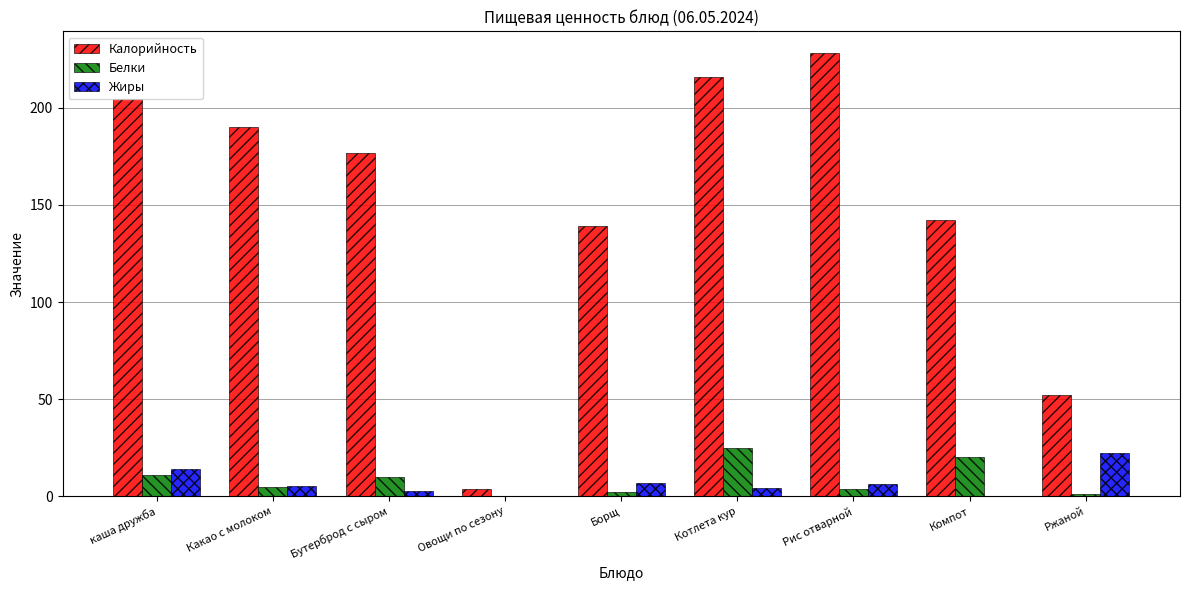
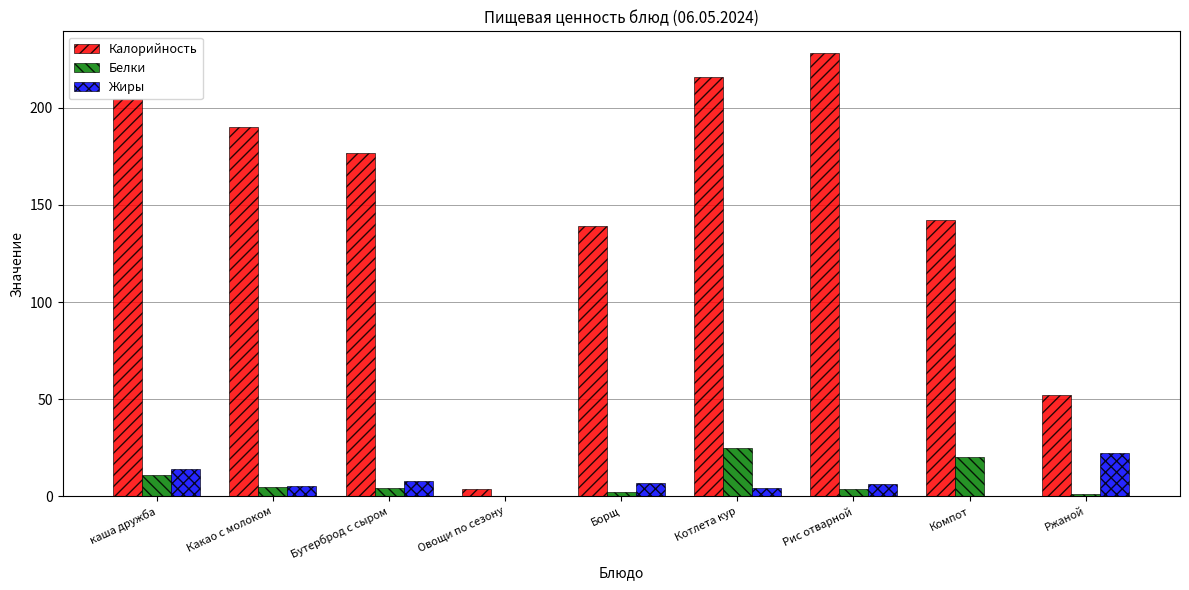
  {
    "Калорийность": {
      "Какао с молоком": 190,
      "Бутерброд с сыром": 177,
      "Овощи по сезону": 4,
      "Борщ": 139,
      "Котлета кур": 216,
      "Рис отварной": 228,
      "Компот": 142,
      "Ржаной": 52
    },
    "Белки": {
      "каша дружба": 11,
      "Какао с молоком": 5,
-     "Бутерброд с сыром": 10,
+     "Бутерброд с сыром": 4,
      "Борщ": 2,
      "Котлета кур": 25,
      "Рис отварной": 4,
      "Компот": 20,
      "Ржаной": 1
    },
    "Жиры": {
      "каша дружба": 14,
      "Какао с молоком": 5,
-     "Бутерброд с сыром": 3,
+     "Бутерброд с сыром": 8,
      "Овощи по сезону": 0,
      "Борщ": 7,
      "Котлета кур": 4,
      "Рис отварной": 6,
      "Компот": 0,
      "Ржаной": 22
    }
  }
